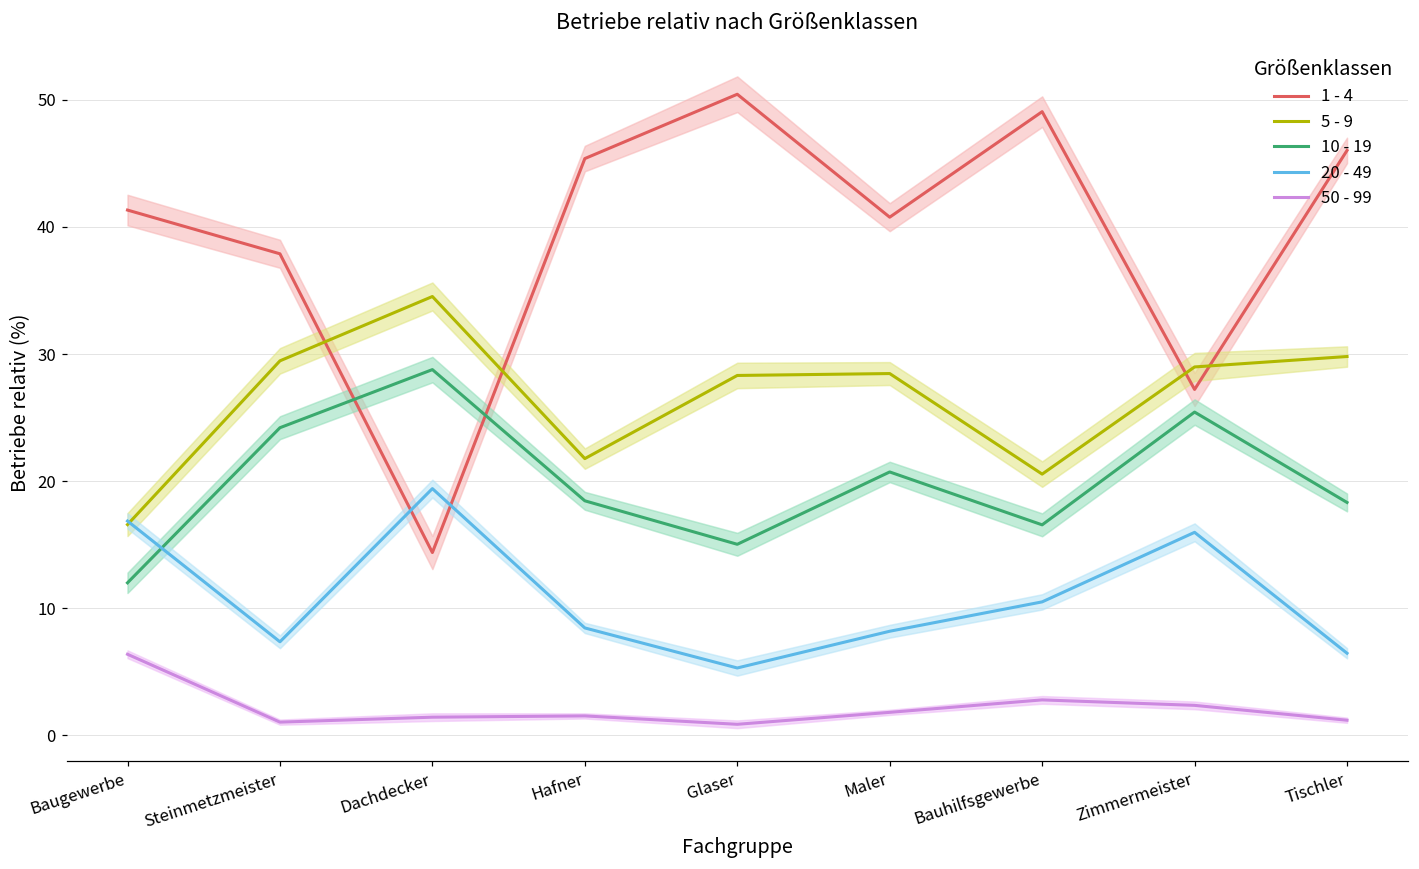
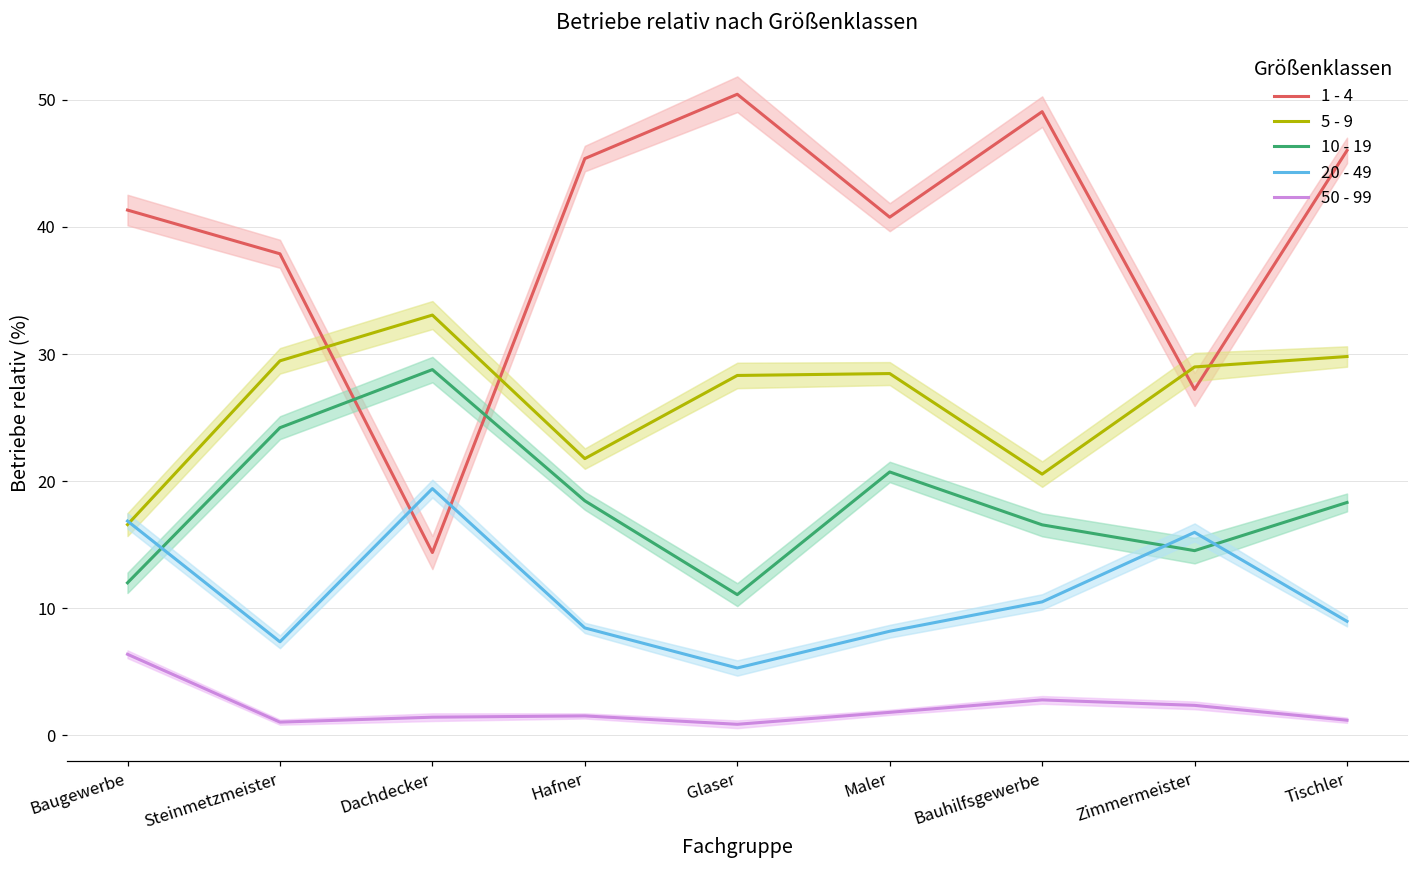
  {
    "1 - 4": {
      "Baugewerbe": 41.3,
      "Steinmetzmeister": 37.9,
      "Dachdecker": 14.4,
      "Hafner": 45.4,
      "Glaser": 50.4,
      "Maler": 40.8,
      "Bauhilfsgewerbe": 49.1,
      "Zimmermeister": 27.2,
      "Tischler": 46.0
    },
    "5 - 9": {
      "Baugewerbe": 16.6,
      "Steinmetzmeister": 29.5,
-     "Dachdecker": 34.5,
+     "Dachdecker": 33.1,
      "Hafner": 21.8,
      "Glaser": 28.3,
      "Maler": 28.5,
      "Bauhilfsgewerbe": 20.6,
      "Zimmermeister": 29.0,
      "Tischler": 29.8
    },
    "10 - 19": {
      "Baugewerbe": 12.0,
      "Steinmetzmeister": 24.2,
      "Dachdecker": 28.8,
      "Hafner": 18.5,
-     "Glaser": 15.0,
+     "Glaser": 11.1,
      "Maler": 20.7,
      "Bauhilfsgewerbe": 16.6,
-     "Zimmermeister": 25.4,
+     "Zimmermeister": 14.5,
      "Tischler": 18.3
    },
    "20 - 49": {
      "Baugewerbe": 16.9,
      "Steinmetzmeister": 7.4,
      "Dachdecker": 19.4,
      "Hafner": 8.5,
      "Glaser": 5.3,
      "Maler": 8.2,
      "Bauhilfsgewerbe": 10.5,
      "Zimmermeister": 16.0,
-     "Tischler": 6.5
+     "Tischler": 9.0
    },
    "50 - 99": {
      "Baugewerbe": 6.4,
      "Dachdecker": 1.4,
      "Glaser": 0.9,
      "Bauhilfsgewerbe": 2.8,
      "Zimmermeister": 2.4
    }
  }
